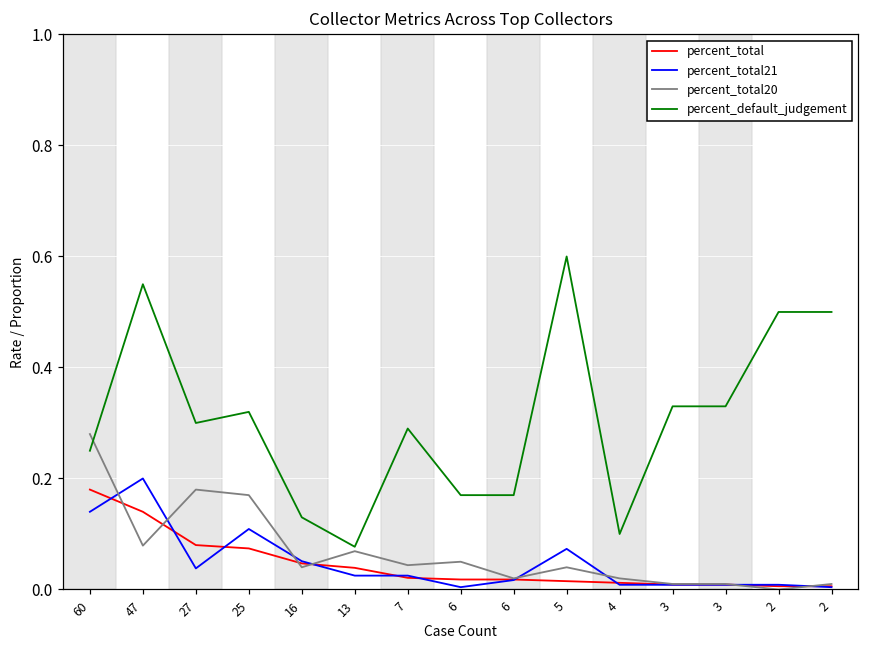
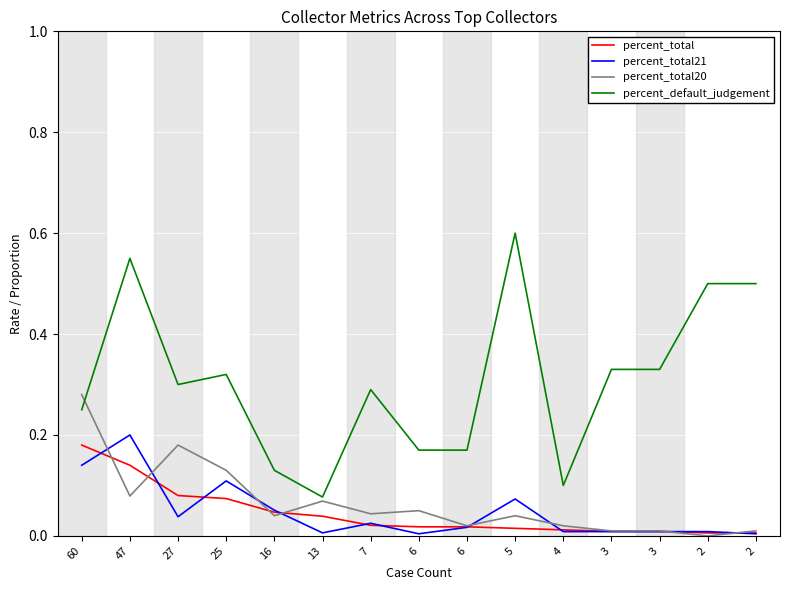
  {
    "percent_total": {
      "60": 0.18,
      "47": 0.14,
      "27": 0.08,
      "25": 0.07,
      "13": 0.04,
      "5": 0.02
    },
    "percent_total21": {
      "60": 0.14,
      "47": 0.20,
      "27": 0.04,
      "25": 0.11,
-     "13": 0.03,
+     "13": 0.01,
      "5": 0.07
    },
    "percent_total20": {
      "60": 0.28,
      "47": 0.08,
      "27": 0.18,
-     "25": 0.17,
+     "25": 0.13,
      "16": 0.04,
      "13": 0.07,
      "7": 0.04,
      "5": 0.04,
      "4": 0.02
    },
    "percent_default_judgement": {
      "60": 0.25,
      "47": 0.55,
      "27": 0.30,
      "25": 0.32,
      "16": 0.13,
      "13": 0.08,
      "7": 0.29,
      "5": 0.60,
      "4": 0.10
    }
  }
